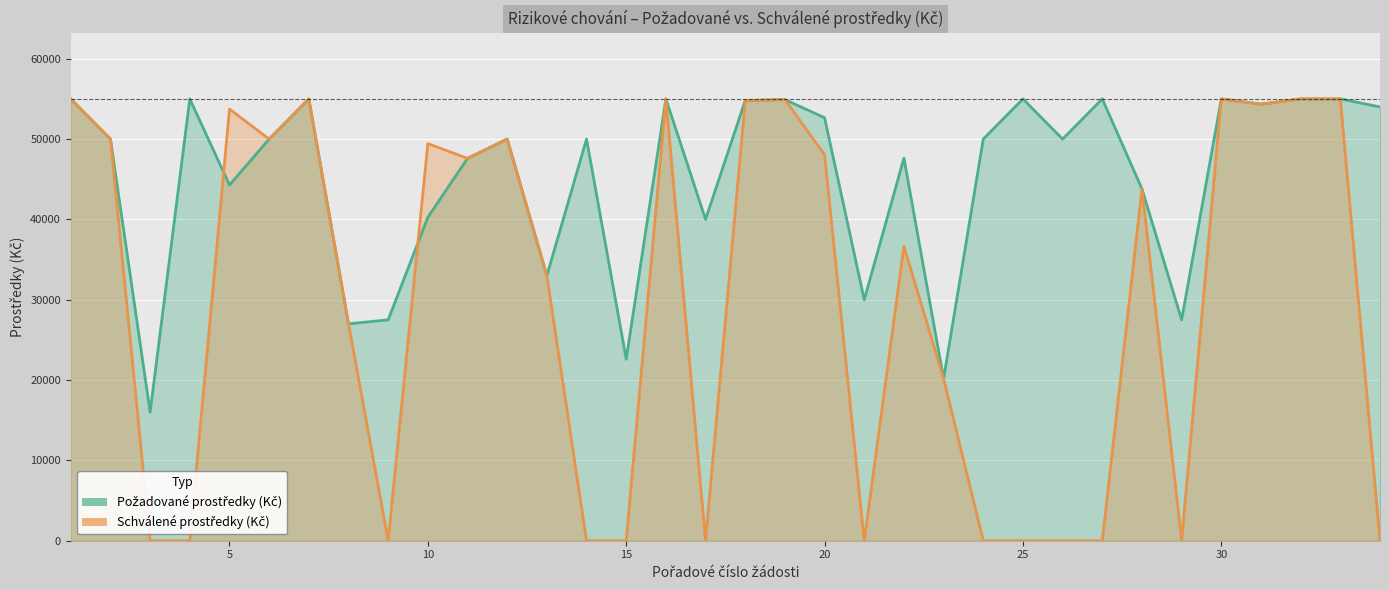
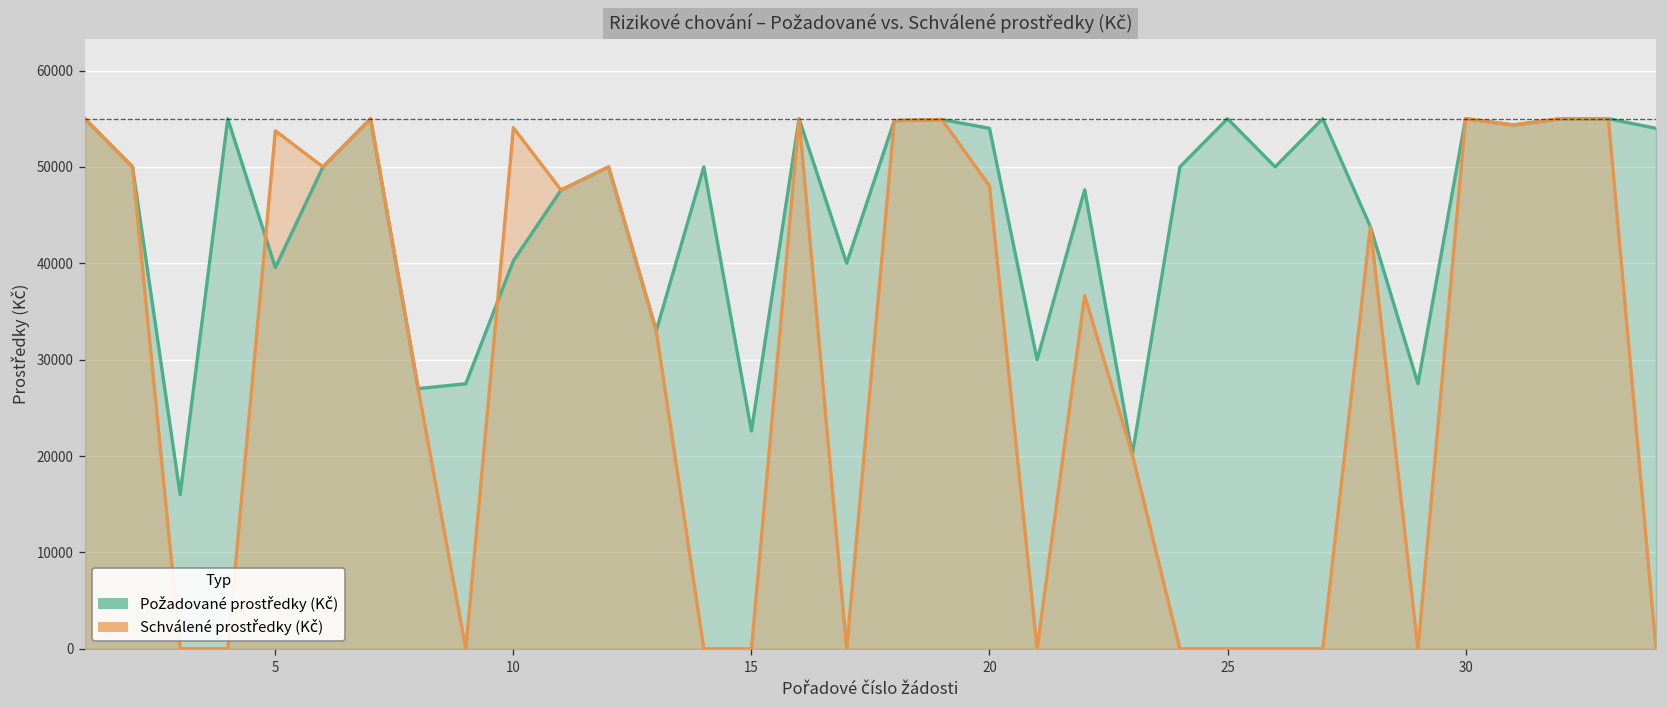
  {
    "Požadované prostředky (Kč)": {
-     "5": 44000,
+     "5": 40000,
      "10": 40000,
      "15": 23000,
-     "20": 53000,
+     "20": 54000,
      "25": 55000
    },
    "Schválené prostředky (Kč)": {
      "5": 54000,
-     "10": 49000,
+     "10": 54000,
      "15": 0,
      "20": 48000,
      "25": 0
    }
  }
